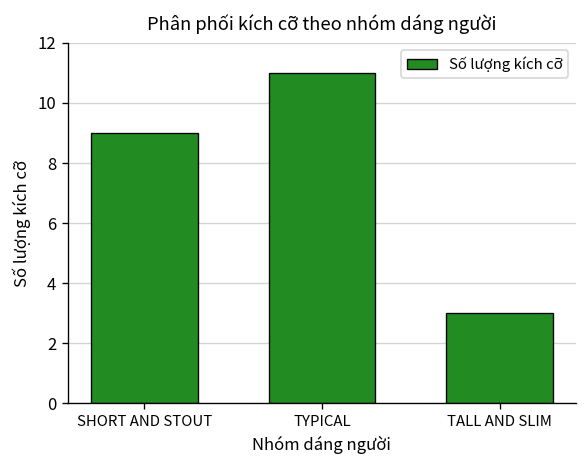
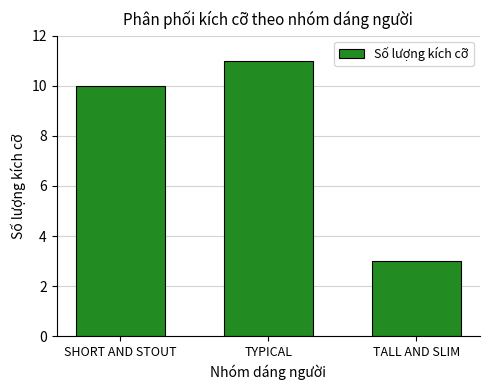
  {
-   "SHORT AND STOUT": 9,
+   "SHORT AND STOUT": 10,
    "TYPICAL": 11,
    "TALL AND SLIM": 3
  }
